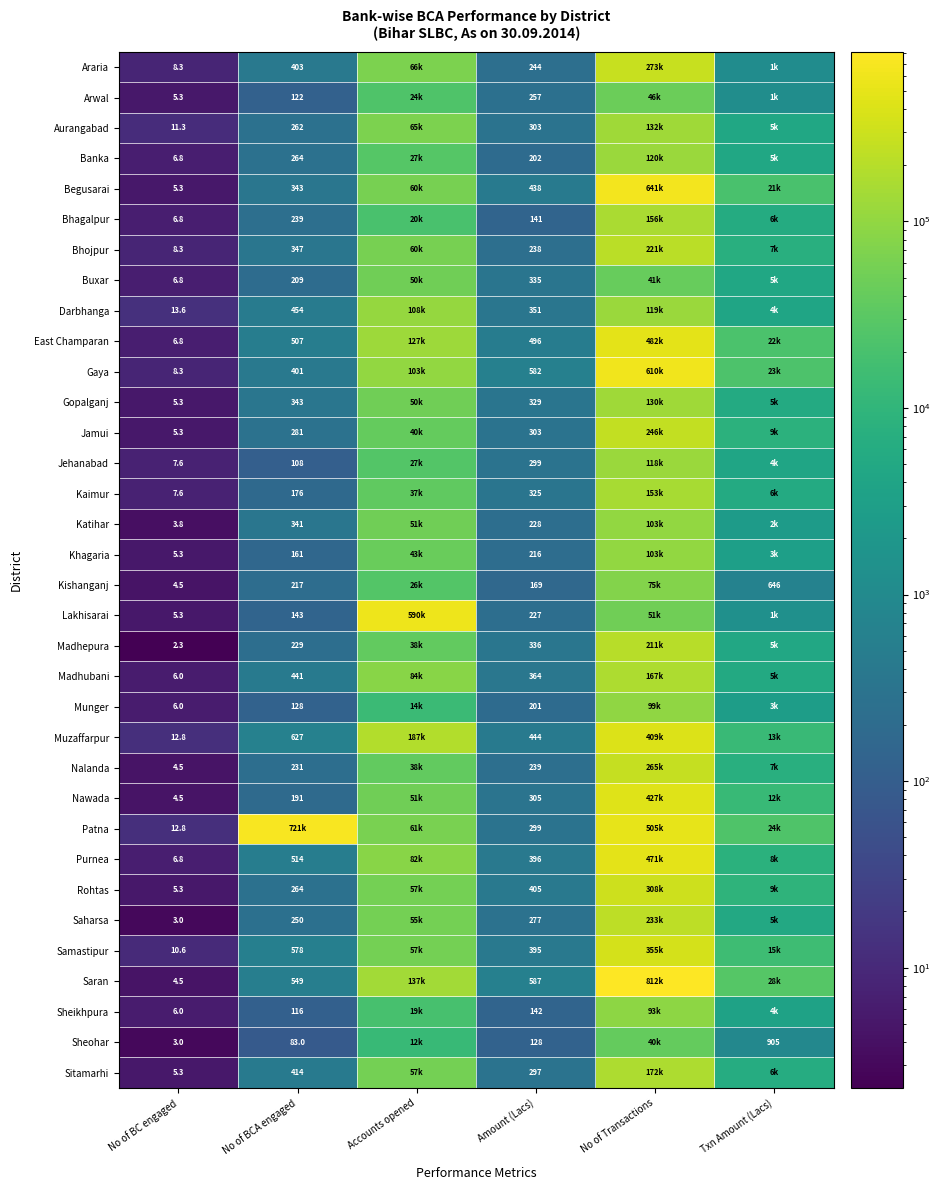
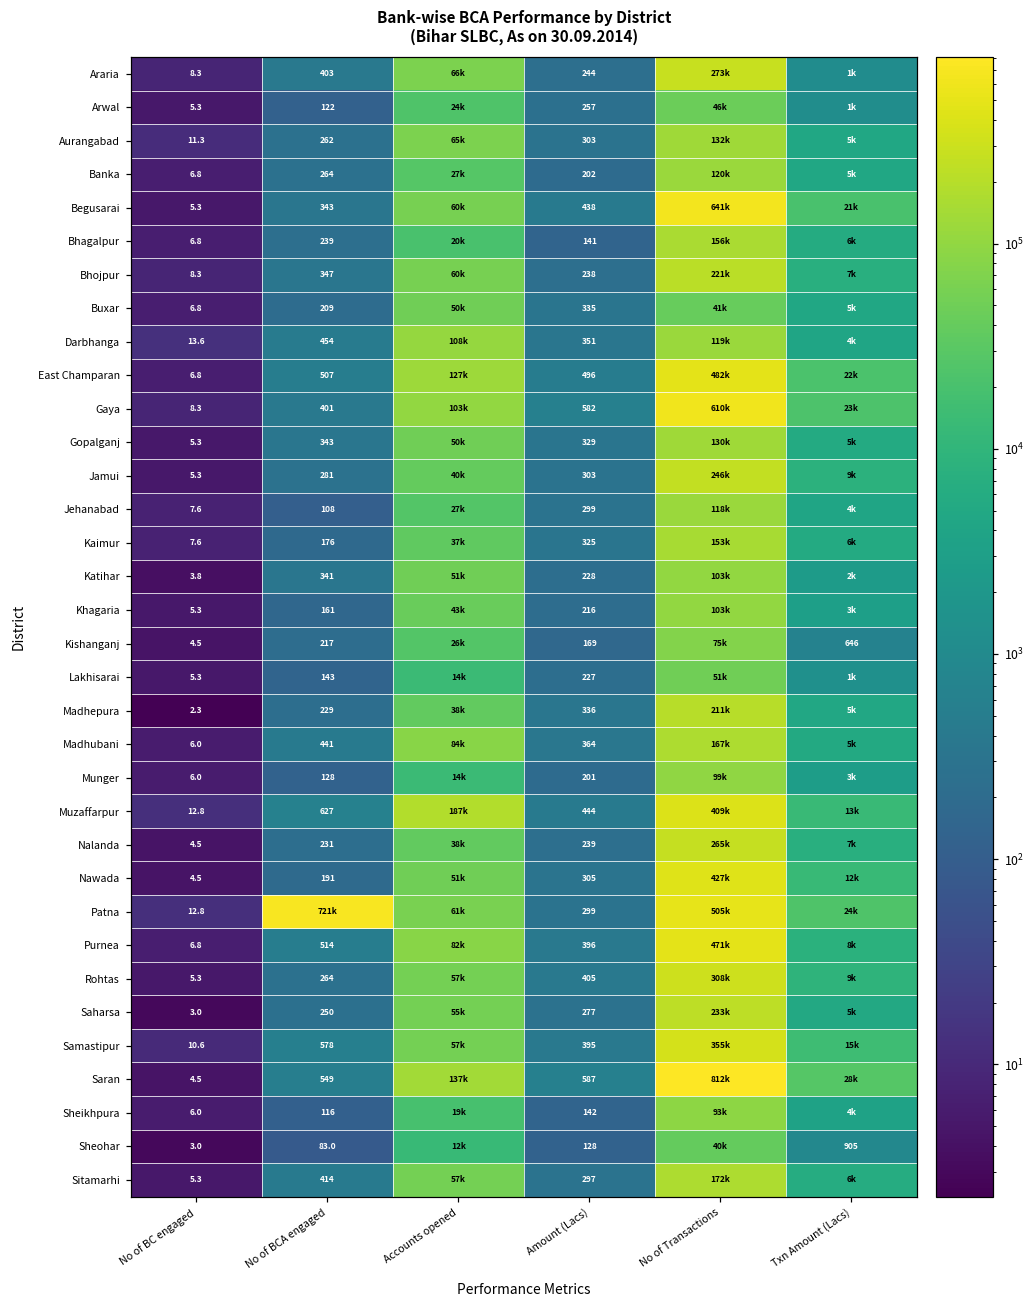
  {
    "Lakhisarai": {
      "No of BC engaged": "5.3",
      "No of BCA engaged": "143",
-     "Accounts opened": "590k",
+     "Accounts opened": "14k",
      "Amount (Lacs)": "227",
      "No of Transactions": "51k",
      "Txn Amount (Lacs)": "1k"
    }
  }
